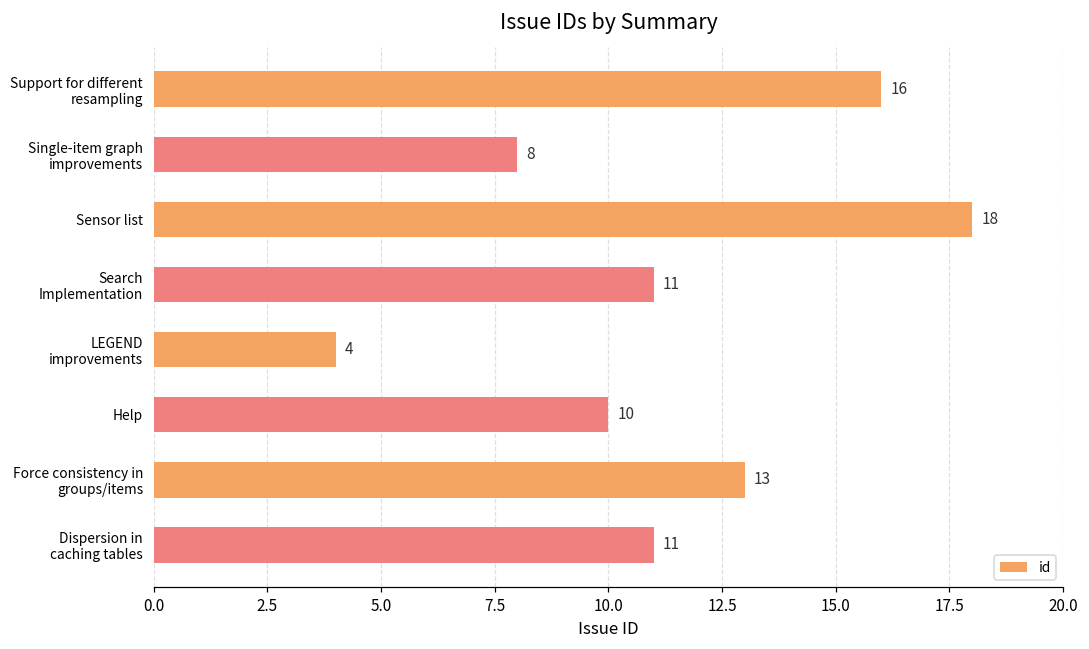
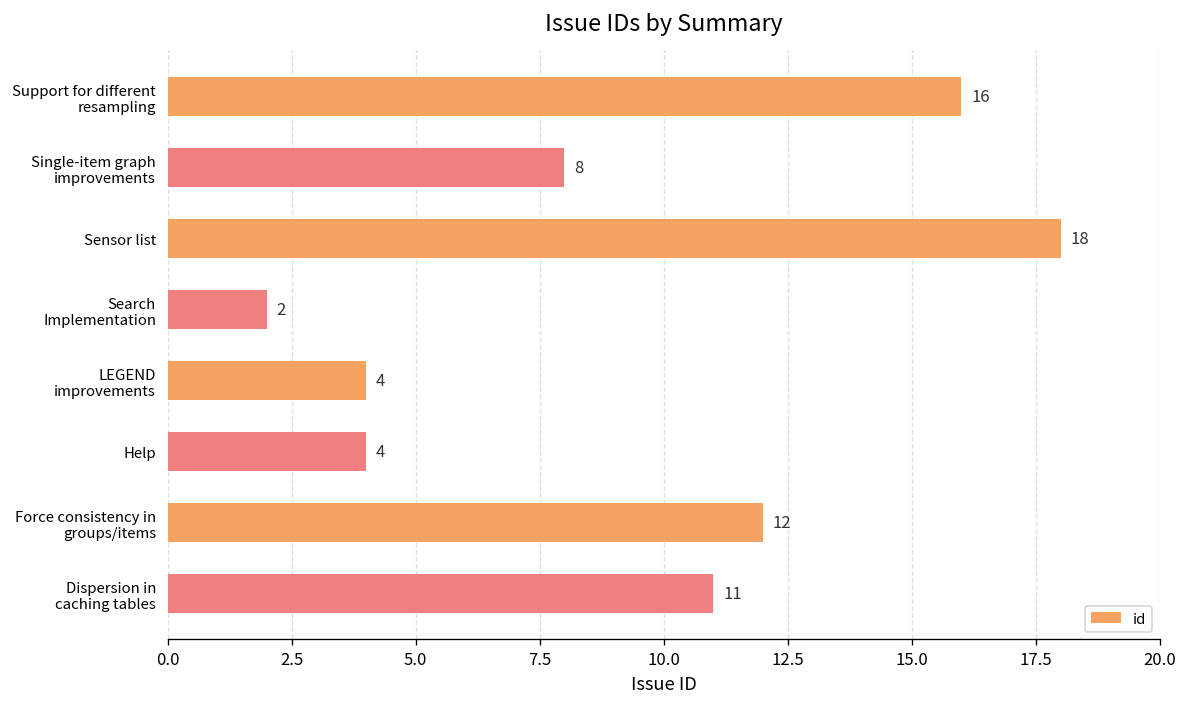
  {
    "Support for different resampling": 16,
    "Single-item graph improvements": 8,
    "Sensor list": 18,
-   "Search Implementation": 11,
+   "Search Implementation": 2,
    "LEGEND improvements": 4,
-   "Help": 10,
-   "Force consistency in groups/items": 13,
+   "Help": 4,
+   "Force consistency in groups/items": 12,
    "Dispersion in caching tables": 11
  }
